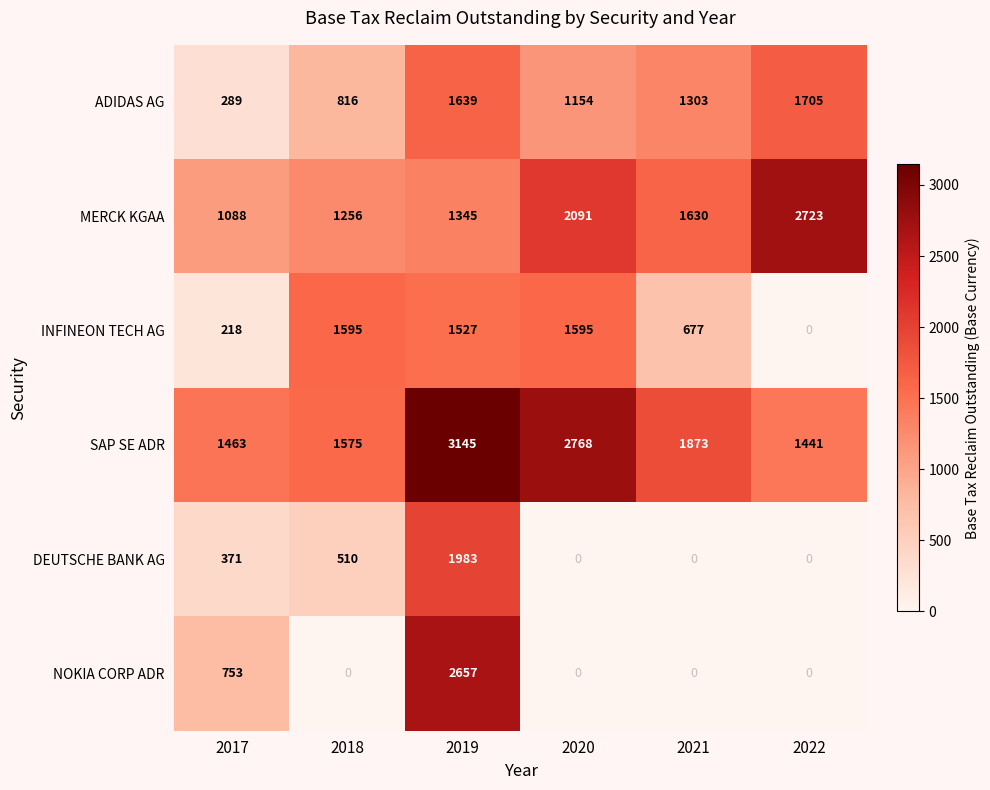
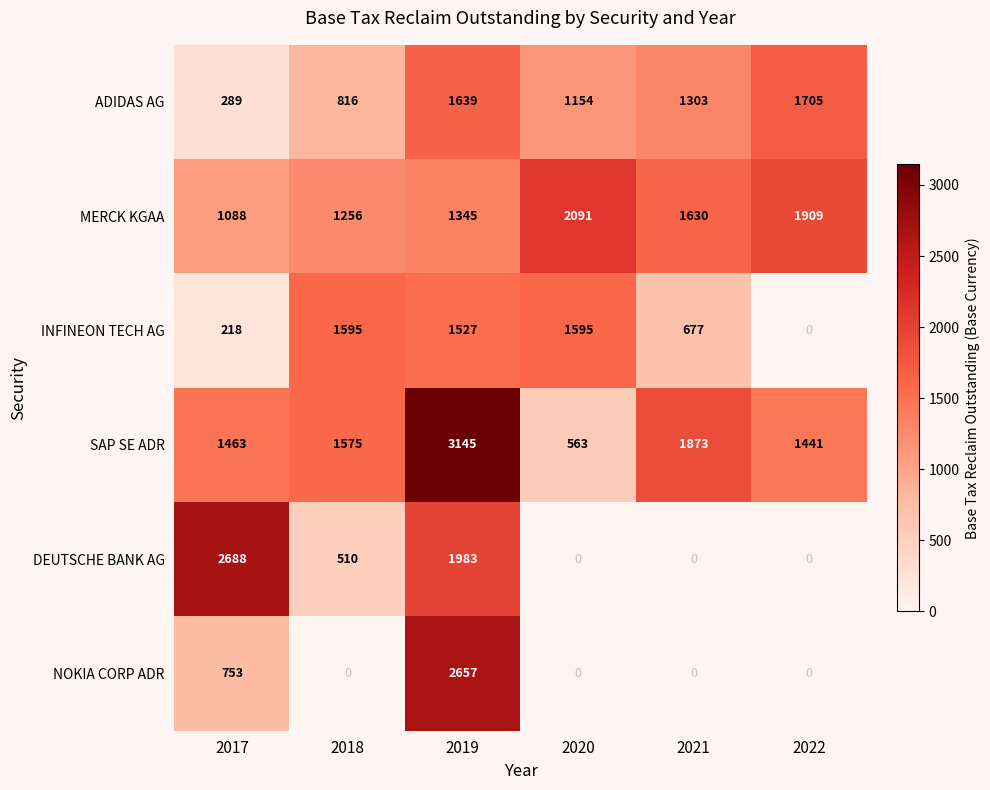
  {
    "ADIDAS AG": {
      "2017": 289,
      "2018": 816,
      "2019": 1639,
      "2020": 1154,
      "2021": 1303,
      "2022": 1705
    },
    "MERCK KGAA": {
      "2017": 1088,
      "2018": 1256,
      "2019": 1345,
      "2020": 2091,
      "2021": 1630,
-     "2022": 2723
+     "2022": 1909
    },
    "INFINEON TECH AG": {
      "2017": 218,
      "2018": 1595,
      "2019": 1527,
      "2020": 1595,
      "2021": 677,
      "2022": 0
    },
    "SAP SE ADR": {
      "2017": 1463,
      "2018": 1575,
      "2019": 3145,
-     "2020": 2768,
+     "2020": 563,
      "2021": 1873,
      "2022": 1441
    },
    "DEUTSCHE BANK AG": {
-     "2017": 371,
+     "2017": 2688,
      "2018": 510,
      "2019": 1983,
      "2020": 0,
      "2021": 0,
      "2022": 0
    },
    "NOKIA CORP ADR": {
      "2017": 753,
      "2018": 0,
      "2019": 2657,
      "2020": 0,
      "2021": 0,
      "2022": 0
    }
  }
